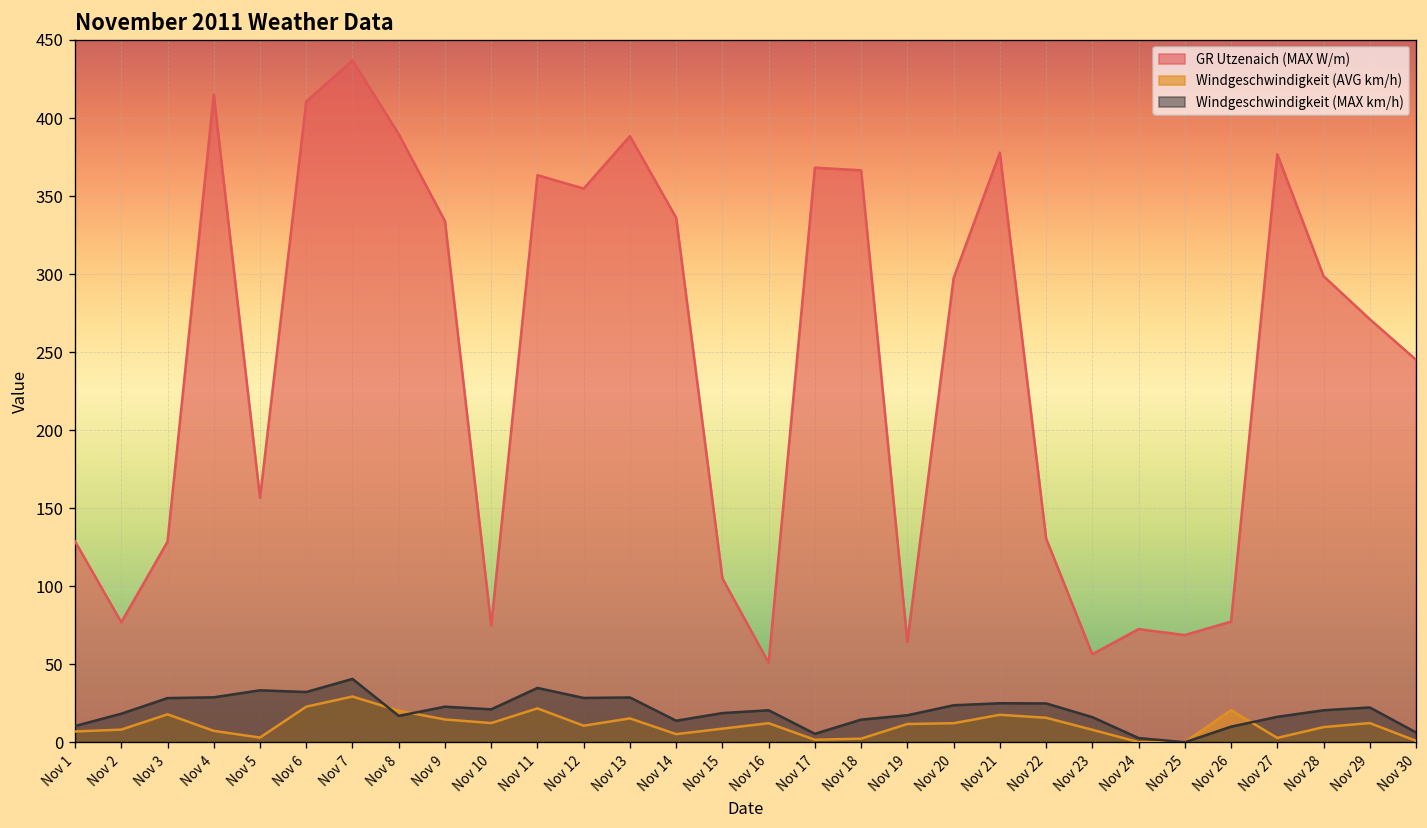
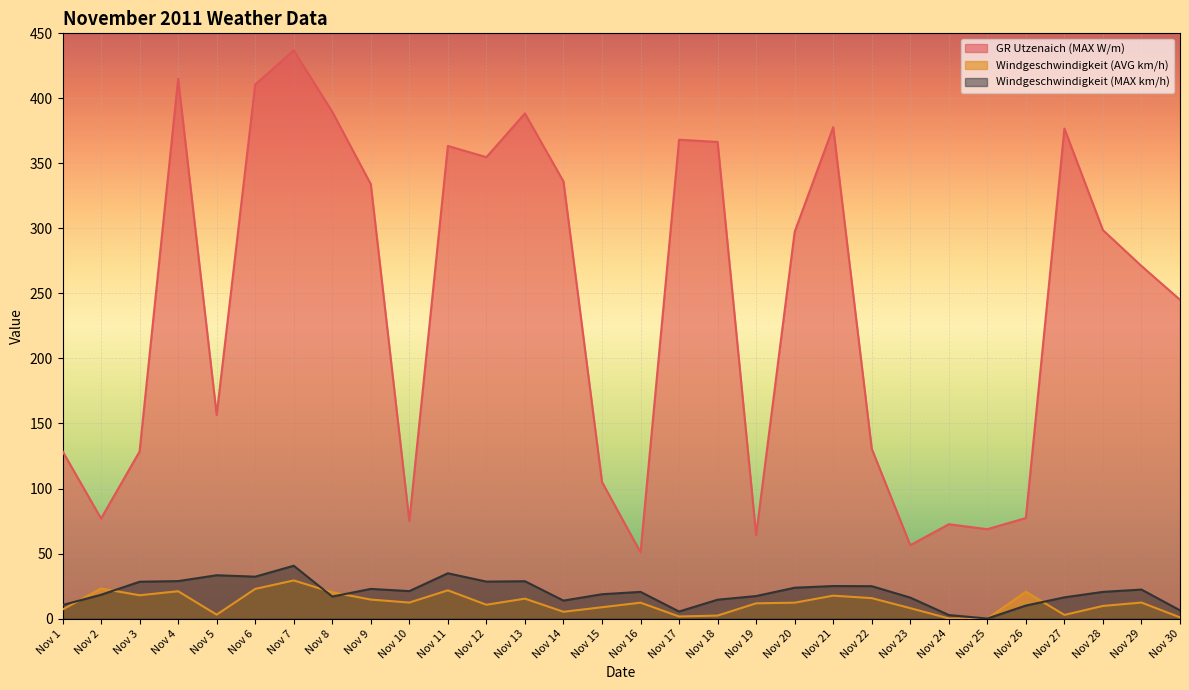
  {
    "GR Utzenaich (MAX W/m)": {
      "Nov 1": 129,
      "Nov 2": 77,
      "Nov 3": 129,
      "Nov 4": 415,
      "Nov 5": 157,
      "Nov 6": 411,
      "Nov 7": 437,
      "Nov 8": 390,
      "Nov 9": 334,
      "Nov 10": 75,
      "Nov 11": 363,
      "Nov 12": 355,
      "Nov 13": 388,
      "Nov 14": 336,
      "Nov 15": 105,
      "Nov 16": 51,
      "Nov 17": 368,
      "Nov 18": 367,
      "Nov 19": 64,
      "Nov 20": 297,
      "Nov 21": 378,
      "Nov 22": 131,
      "Nov 23": 56,
      "Nov 24": 73,
      "Nov 25": 69,
      "Nov 26": 77,
      "Nov 27": 377,
      "Nov 28": 299,
      "Nov 29": 271,
      "Nov 30": 245
    },
    "Windgeschwindigkeit (AVG km/h)": {
      "Nov 1": 7,
-     "Nov 2": 8,
+     "Nov 2": 23,
      "Nov 3": 18,
-     "Nov 4": 7,
+     "Nov 4": 21,
      "Nov 5": 3,
      "Nov 6": 23,
      "Nov 7": 29,
      "Nov 8": 20,
      "Nov 9": 15,
      "Nov 10": 12,
      "Nov 11": 22,
      "Nov 12": 11,
      "Nov 13": 15,
      "Nov 14": 5,
      "Nov 15": 9,
      "Nov 16": 12,
      "Nov 17": 2,
      "Nov 18": 2,
      "Nov 19": 12,
      "Nov 20": 12,
      "Nov 21": 18,
      "Nov 22": 16,
      "Nov 23": 8,
      "Nov 24": 0,
      "Nov 26": 21,
      "Nov 27": 3,
      "Nov 28": 10,
      "Nov 29": 12,
      "Nov 30": 1
    },
    "Windgeschwindigkeit (MAX km/h)": {
      "Nov 1": 10,
      "Nov 2": 18,
      "Nov 3": 28,
      "Nov 4": 29,
      "Nov 5": 33,
      "Nov 6": 32,
      "Nov 7": 41,
      "Nov 8": 17,
      "Nov 9": 23,
      "Nov 10": 21,
      "Nov 11": 35,
      "Nov 12": 28,
      "Nov 13": 29,
      "Nov 14": 14,
      "Nov 15": 19,
      "Nov 16": 21,
      "Nov 17": 5,
      "Nov 18": 15,
      "Nov 19": 17,
      "Nov 20": 24,
      "Nov 21": 25,
      "Nov 22": 25,
      "Nov 23": 16,
      "Nov 24": 3,
      "Nov 26": 10,
      "Nov 27": 16,
      "Nov 28": 21,
      "Nov 29": 22,
      "Nov 30": 6
    }
  }
